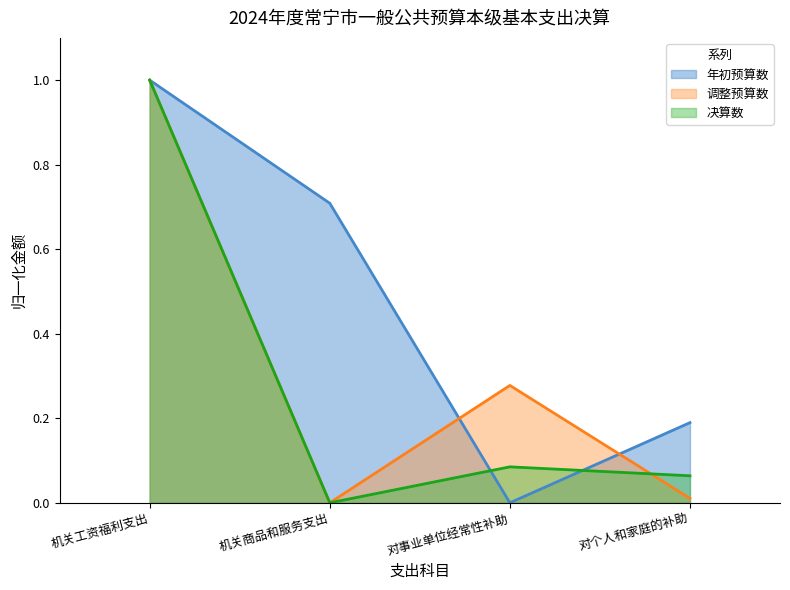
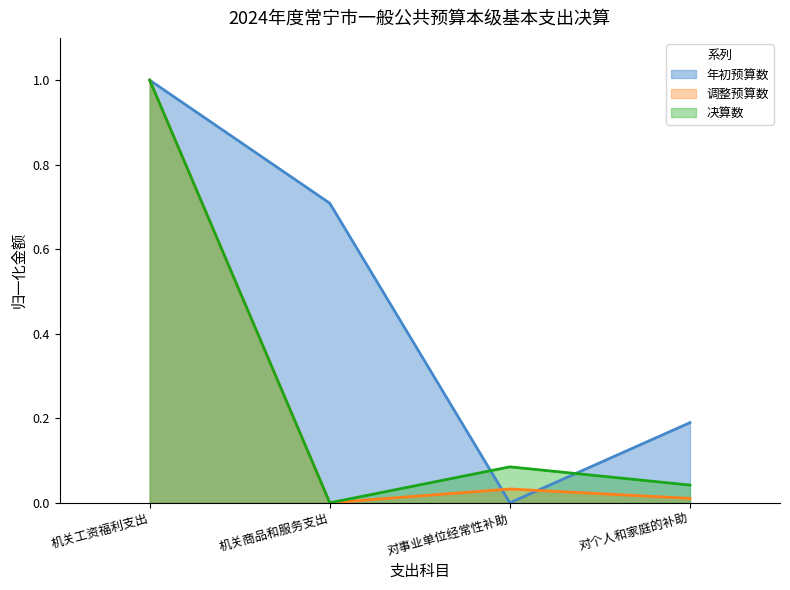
  {
    "年初预算数": {
      "机关商品和服务支出": 0.71,
      "对事业单位经常性补助": 0.00,
      "对个人和家庭的补助": 0.19
    },
    "调整预算数": {
-     "对事业单位经常性补助": 0.28,
+     "对事业单位经常性补助": 0.03,
      "对个人和家庭的补助": 0.01
    },
    "决算数": {
      "对事业单位经常性补助": 0.09,
-     "对个人和家庭的补助": 0.06
+     "对个人和家庭的补助": 0.04
    }
  }
